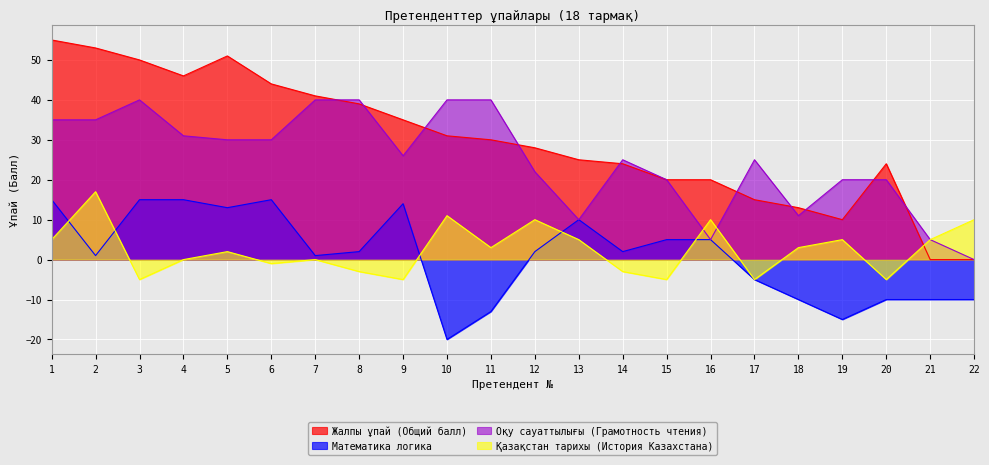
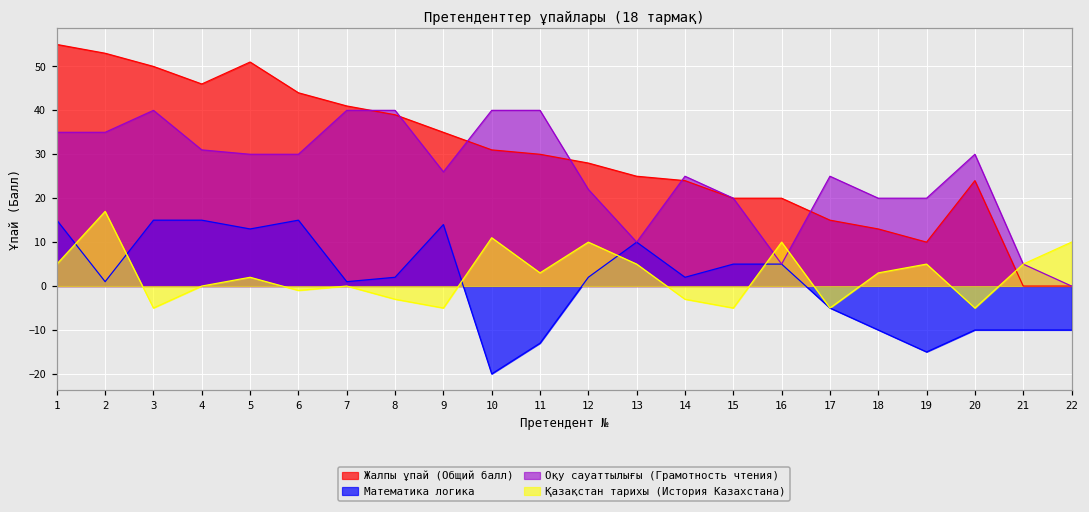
  {
    "Жалпы ұпай (Общий балл)": {
      "1": 55,
      "2": 53,
      "3": 50,
      "4": 46,
      "5": 51,
      "6": 44,
      "7": 41,
      "8": 39,
      "9": 35,
      "10": 31,
      "11": 30,
      "12": 28,
      "13": 25,
      "14": 24,
      "16": 20,
      "17": 15,
      "18": 13,
      "19": 10,
      "20": 24
    },
    "Оқу сауаттылығы (Грамотность чтения)": {
      "1": 35,
      "2": 35,
      "3": 40,
      "4": 31,
      "5": 30,
      "6": 30,
      "7": 40,
      "8": 40,
      "9": 26,
      "10": 40,
      "11": 40,
      "12": 22,
      "14": 25,
      "17": 25,
-     "18": 11,
+     "18": 20,
      "19": 20,
-     "20": 20
+     "20": 30
    }
  }
